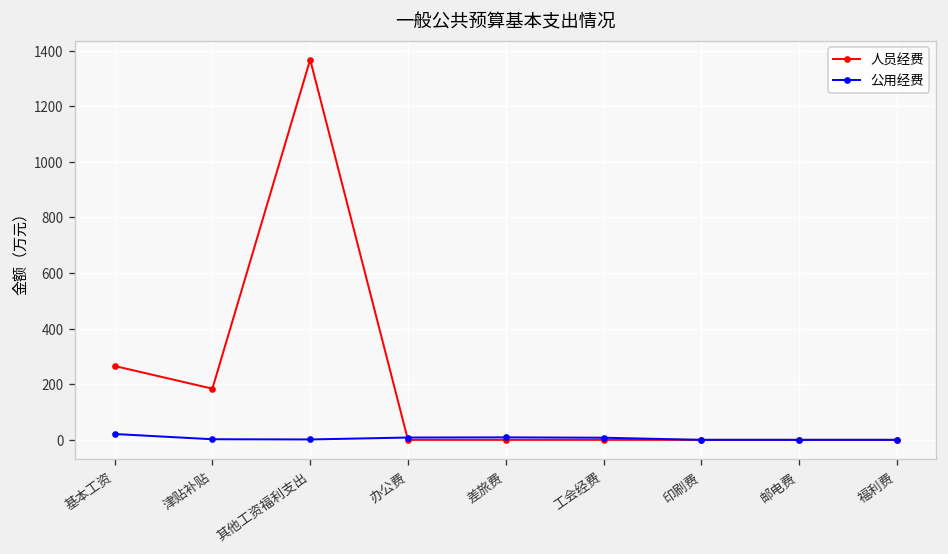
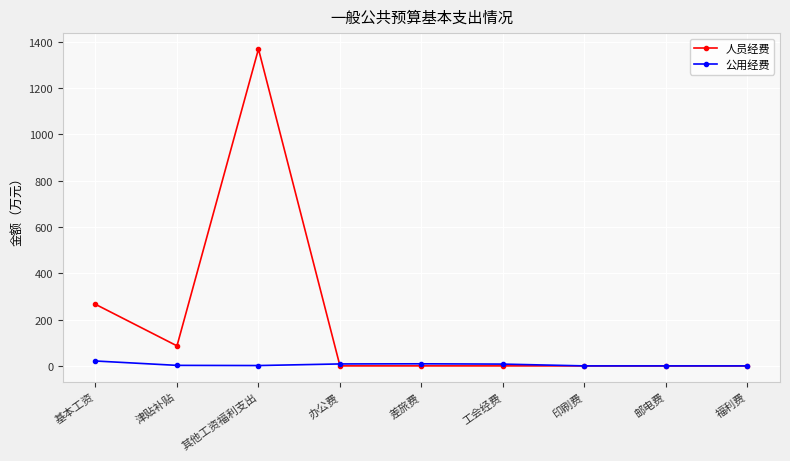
  {
    "人员经费": {
      "基本工资": 270,
-     "津贴补贴": 180,
+     "津贴补贴": 90,
      "其他工资福利支出": 1370
    },
    "公用经费": {
      "基本工资": 20,
      "津贴补贴": 0,
      "其他工资福利支出": 0
    }
  }
